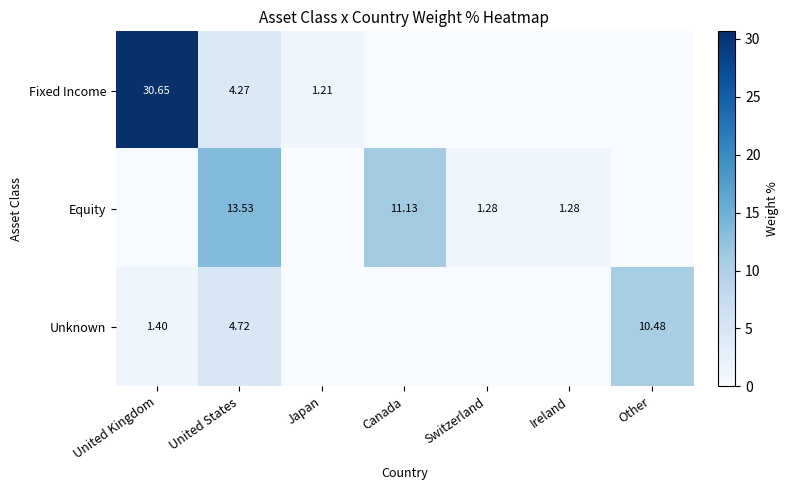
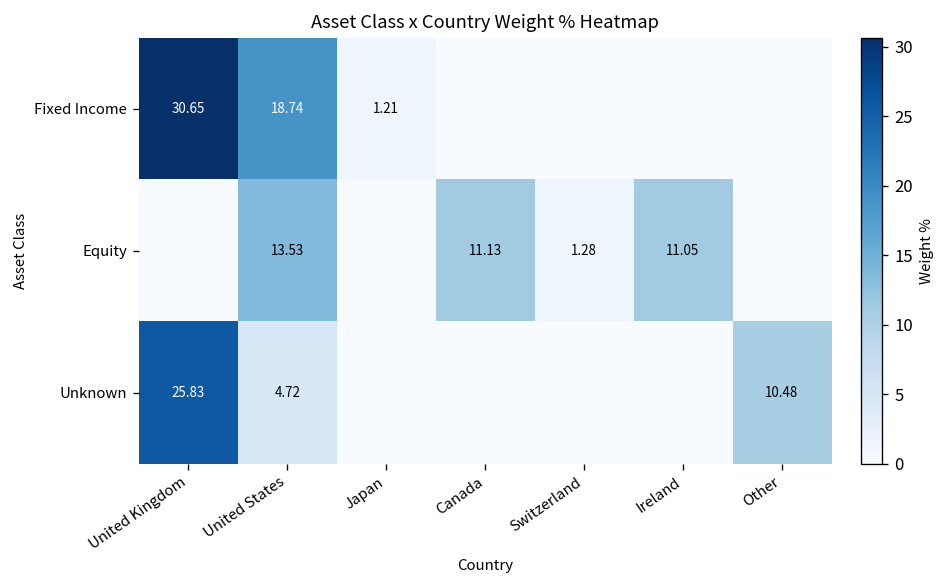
  {
    "Fixed Income": {
      "United Kingdom": 30.65,
-     "United States": 4.27,
+     "United States": 18.74,
      "Japan": 1.21
    },
    "Equity": {
      "United States": 13.53,
      "Canada": 11.13,
      "Switzerland": 1.28,
-     "Ireland": 1.28
+     "Ireland": 11.05
    },
    "Unknown": {
-     "United Kingdom": 1.40,
+     "United Kingdom": 25.83,
      "United States": 4.72,
      "Other": 10.48
    }
  }
